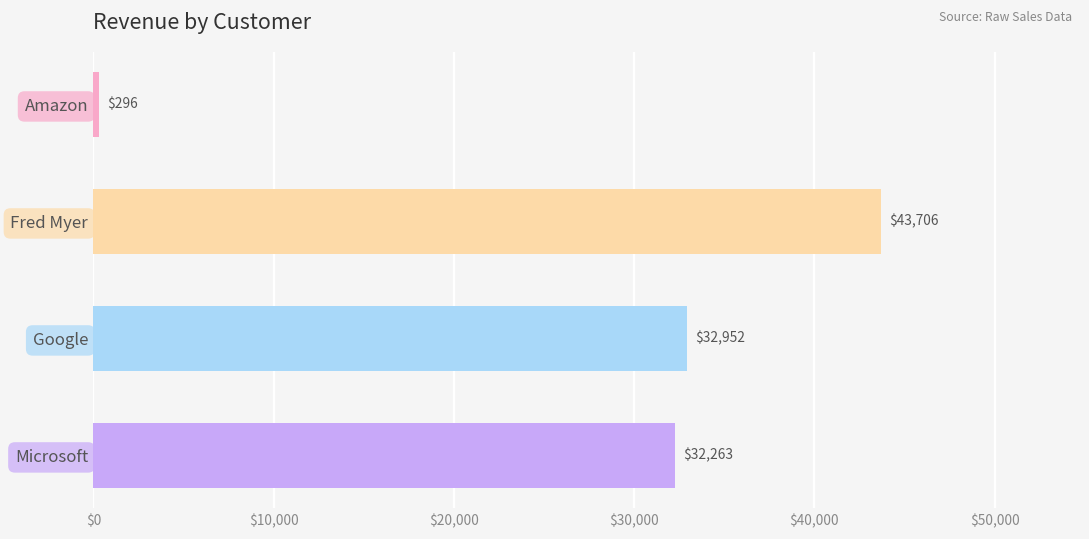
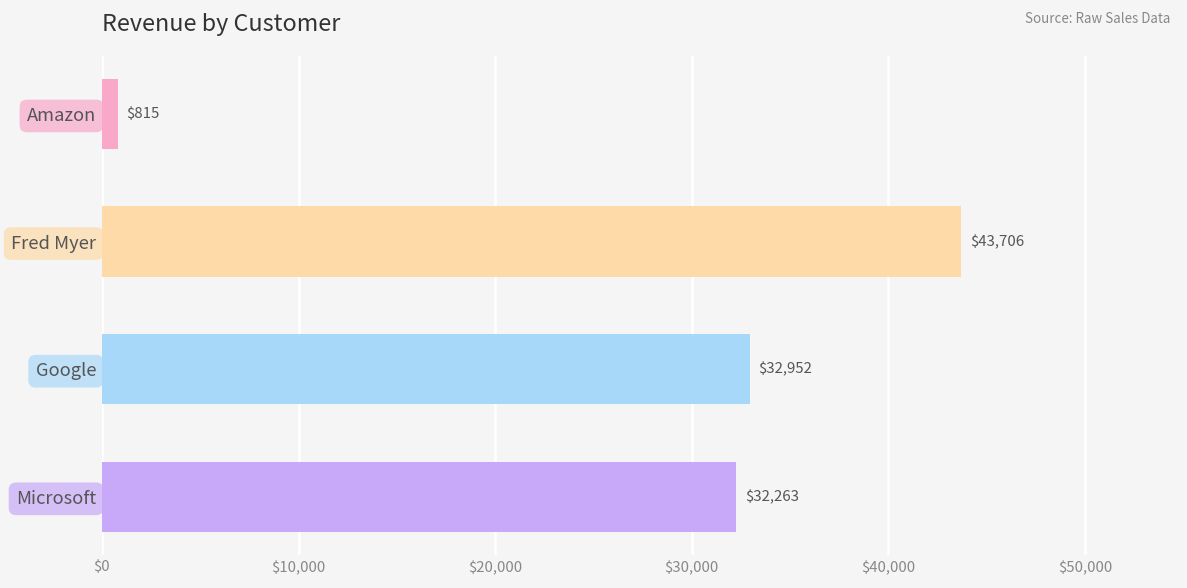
  {
-   "Amazon": "$296",
+   "Amazon": "$815",
    "Fred Myer": "$43,706",
    "Google": "$32,952",
    "Microsoft": "$32,263"
  }
